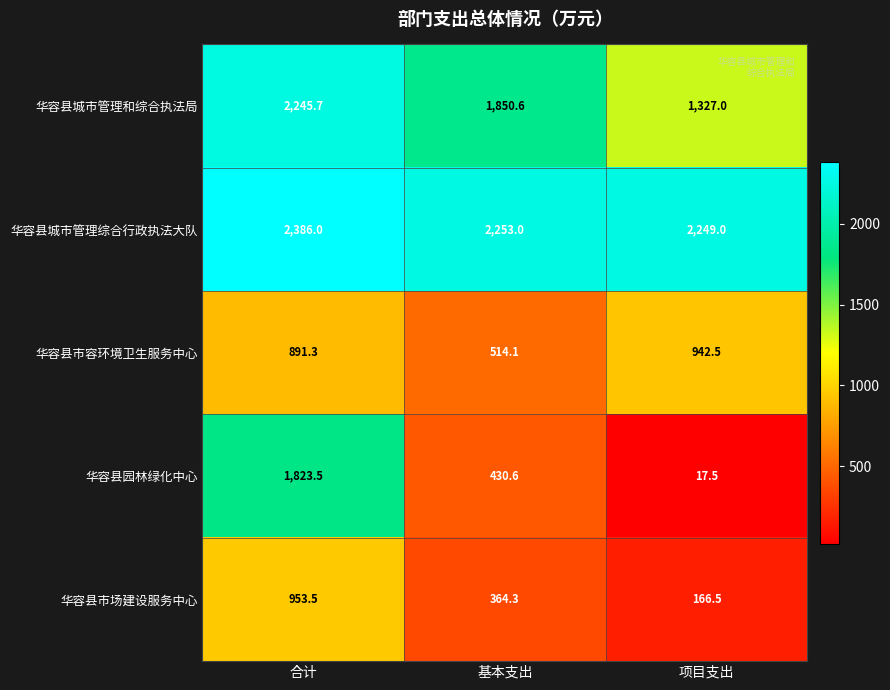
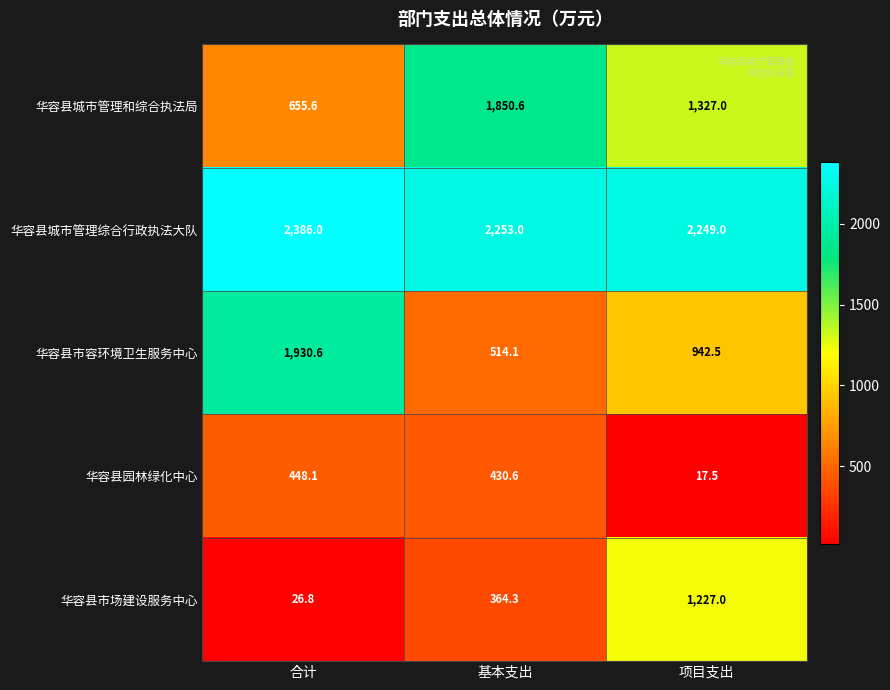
  {
    "华容县城市管理和综合执法局": {
-     "合计": "2,245.7",
+     "合计": "655.6",
      "基本支出": "1,850.6"
    },
    "华容县城市管理综合行政执法大队": {
      "合计": "2,386.0",
      "基本支出": "2,253.0",
      "项目支出": "2,249.0"
    },
    "华容县市容环境卫生服务中心": {
-     "合计": "891.3",
+     "合计": "1,930.6",
      "基本支出": "514.1",
      "项目支出": "942.5"
    },
    "华容县园林绿化中心": {
-     "合计": "1,823.5",
+     "合计": "448.1",
      "基本支出": "430.6",
      "项目支出": "17.5"
    },
    "华容县市场建设服务中心": {
-     "合计": "953.5",
+     "合计": "26.8",
      "基本支出": "364.3",
-     "项目支出": "166.5"
+     "项目支出": "1,227.0"
    }
  }
